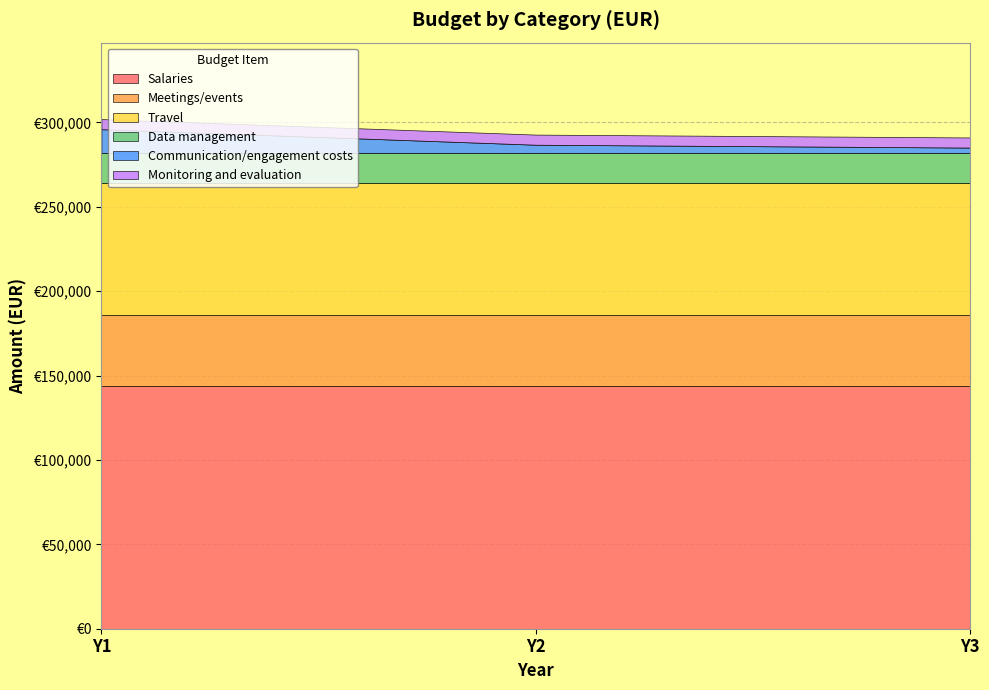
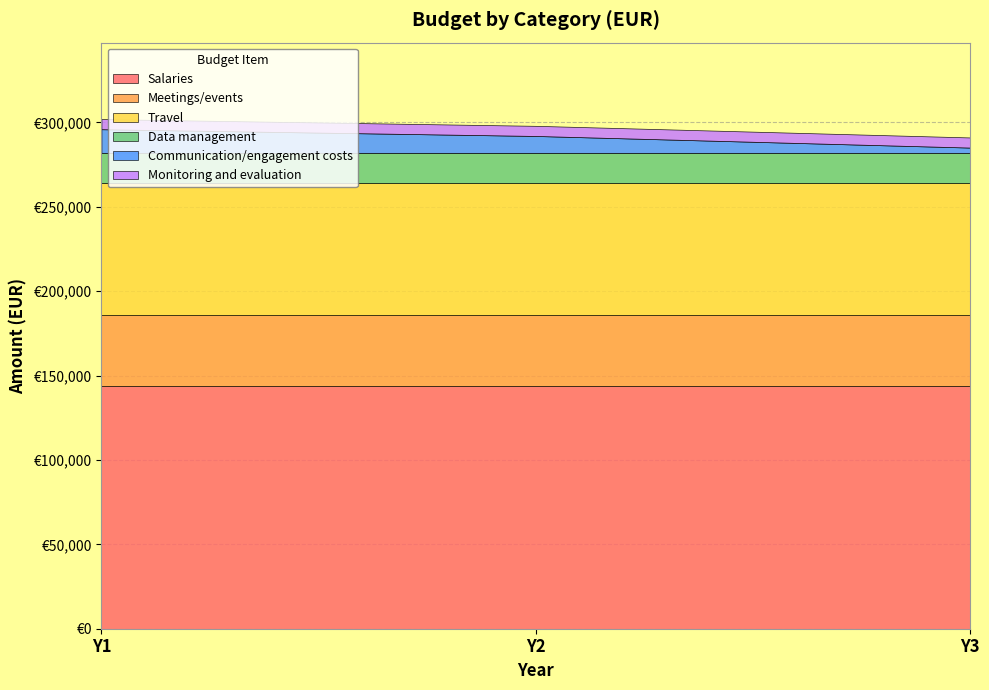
  {
    "Salaries": {
      "Y1": "€144,000",
      "Y2": "€144,000",
      "Y3": "€144,000"
    },
    "Data management": {
      "Y1": "€18,000",
      "Y2": "€18,000",
      "Y3": "€18,000"
    },
    "Communication/engagement costs": {
      "Y1": "€14,000",
-     "Y2": "€5,000",
+     "Y2": "€10,000",
      "Y3": "€3,000"
    },
    "Monitoring and evaluation": {
      "Y1": "€6,000",
      "Y2": "€6,000",
      "Y3": "€6,000"
    }
  }
